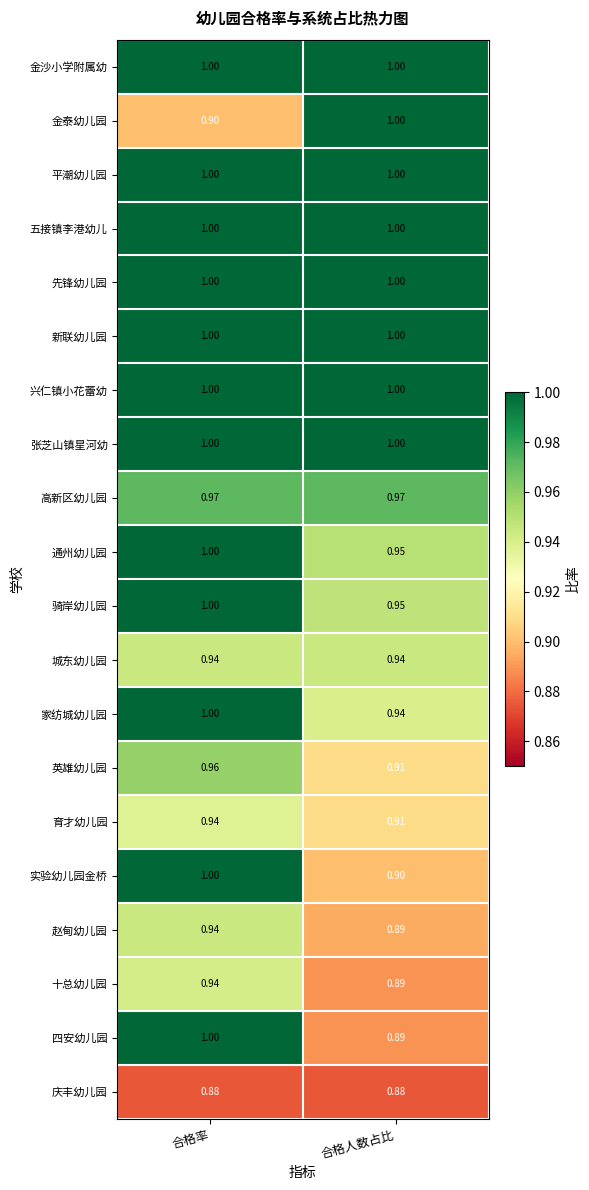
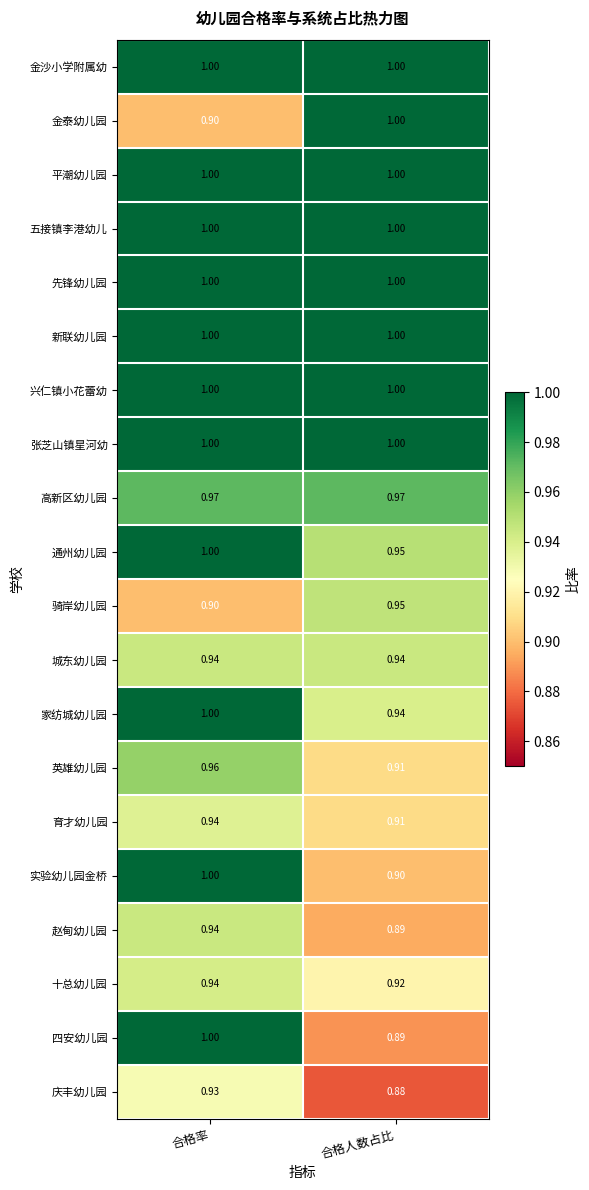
  {
    "金沙小学附属幼": {
      "合格率": 1.00,
      "合格人数占比": 1.00
    },
    "金泰幼儿园": {
      "合格率": 0.90,
      "合格人数占比": 1.00
    },
    "平潮幼儿园": {
      "合格率": 1.00,
      "合格人数占比": 1.00
    },
    "五接镇李港幼儿": {
      "合格率": 1.00,
      "合格人数占比": 1.00
    },
    "先锋幼儿园": {
      "合格率": 1.00,
      "合格人数占比": 1.00
    },
    "新联幼儿园": {
      "合格率": 1.00,
      "合格人数占比": 1.00
    },
    "兴仁镇小花蕾幼": {
      "合格率": 1.00,
      "合格人数占比": 1.00
    },
    "张芝山镇星河幼": {
      "合格率": 1.00,
      "合格人数占比": 1.00
    },
    "高新区幼儿园": {
      "合格率": 0.97,
      "合格人数占比": 0.97
    },
    "通州幼儿园": {
      "合格率": 1.00,
      "合格人数占比": 0.95
    },
    "骑岸幼儿园": {
-     "合格率": 1.00,
+     "合格率": 0.90,
      "合格人数占比": 0.95
    },
    "城东幼儿园": {
      "合格率": 0.94,
      "合格人数占比": 0.94
    },
    "家纺城幼儿园": {
      "合格率": 1.00,
      "合格人数占比": 0.94
    },
    "英雄幼儿园": {
      "合格率": 0.96,
      "合格人数占比": 0.91
    },
    "育才幼儿园": {
      "合格率": 0.94,
      "合格人数占比": 0.91
    },
    "实验幼儿园金桥": {
      "合格率": 1.00,
      "合格人数占比": 0.90
    },
    "赵甸幼儿园": {
      "合格率": 0.94,
      "合格人数占比": 0.89
    },
    "十总幼儿园": {
      "合格率": 0.94,
-     "合格人数占比": 0.89
+     "合格人数占比": 0.92
    },
    "四安幼儿园": {
      "合格率": 1.00,
      "合格人数占比": 0.89
    },
    "庆丰幼儿园": {
-     "合格率": 0.88,
+     "合格率": 0.93,
      "合格人数占比": 0.88
    }
  }
